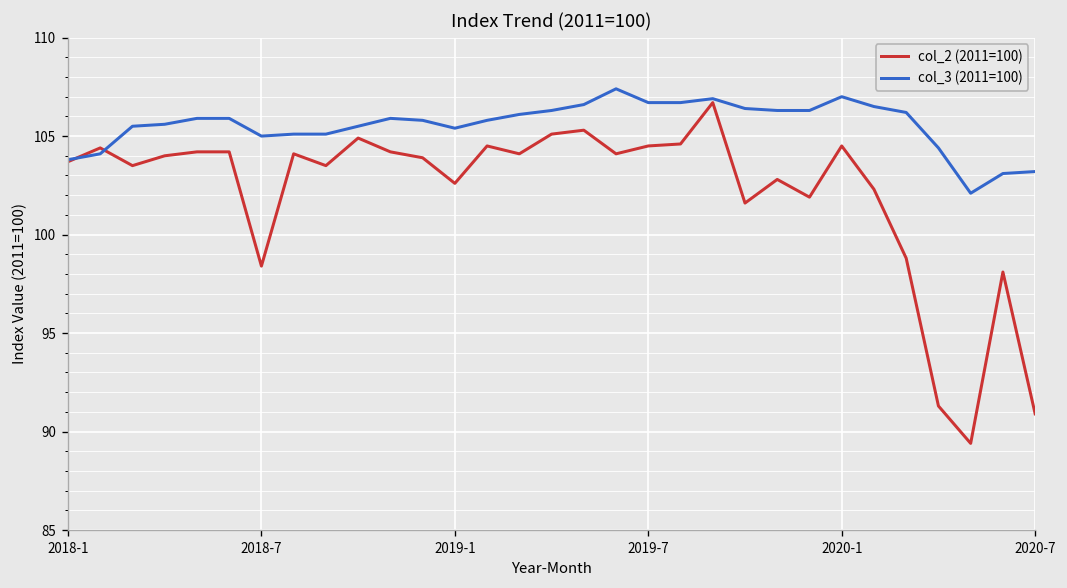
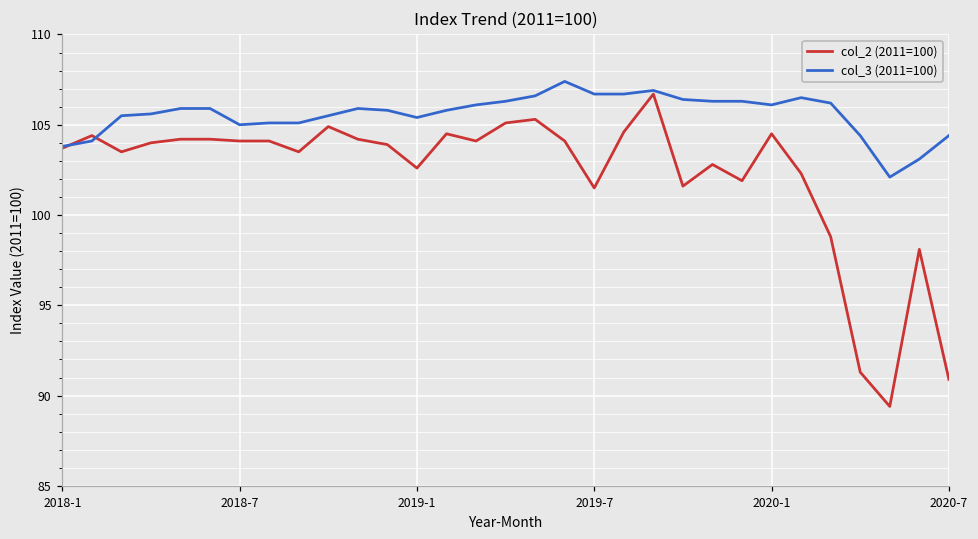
  {
    "col_2 (2011=100)": {
-     "2018-7": 98.4,
+     "2018-7": 104.1,
      "2019-1": 102.6,
-     "2019-7": 104.5,
+     "2019-7": 101.5,
      "2020-1": 104.5,
      "2020-7": 90.9
    },
    "col_3 (2011=100)": {
      "2018-7": 105.0,
      "2019-1": 105.4,
      "2019-7": 106.7,
-     "2020-1": 107.0,
-     "2020-7": 103.2
+     "2020-1": 106.1,
+     "2020-7": 104.4
    }
  }
